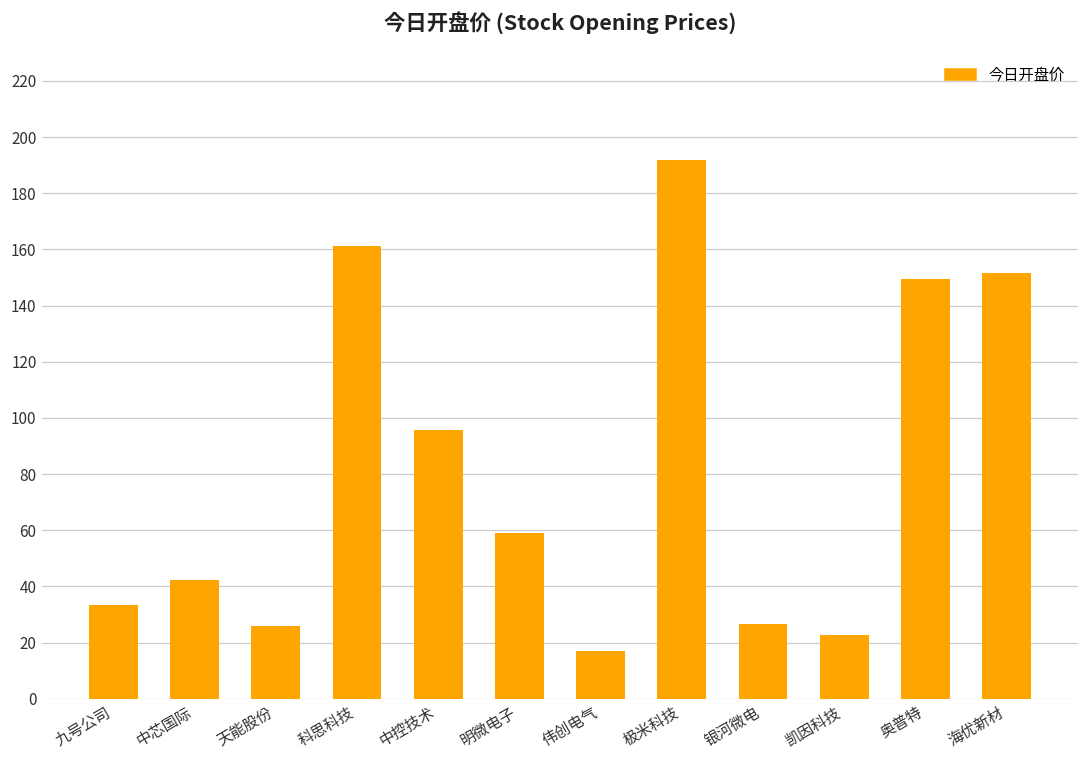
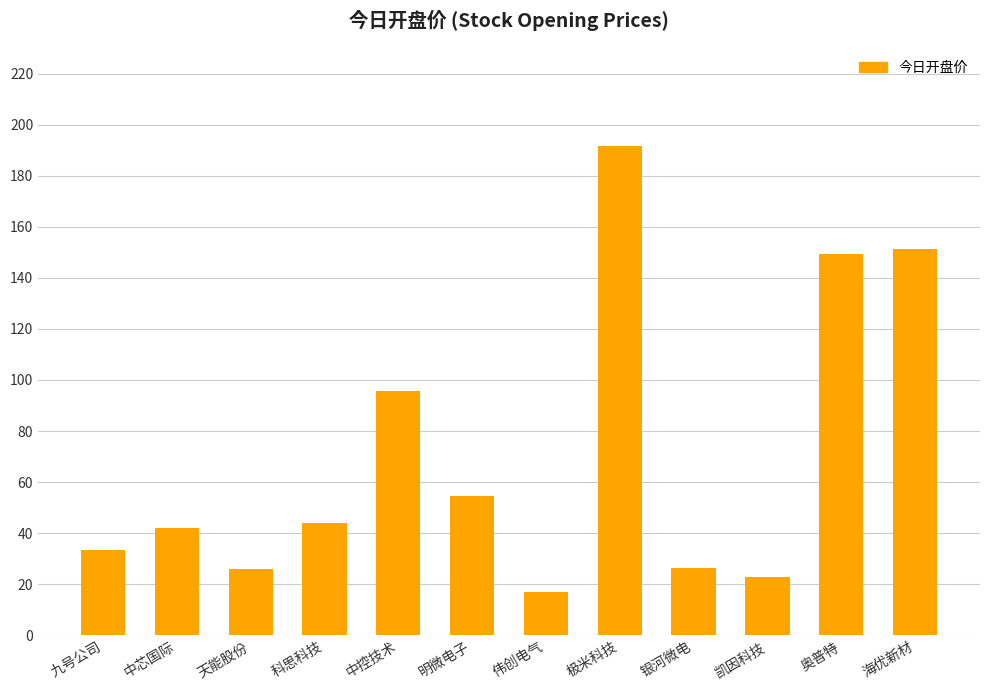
  {
    "九号公司": 33,
    "中芯国际": 42,
    "天能股份": 26,
-   "科思科技": 161,
+   "科思科技": 44,
    "中控技术": 96,
-   "明微电子": 59,
+   "明微电子": 54,
    "伟创电气": 17,
    "极米科技": 192,
    "银河微电": 26,
    "凯因科技": 23,
    "奥普特": 149,
    "海优新材": 151
  }
